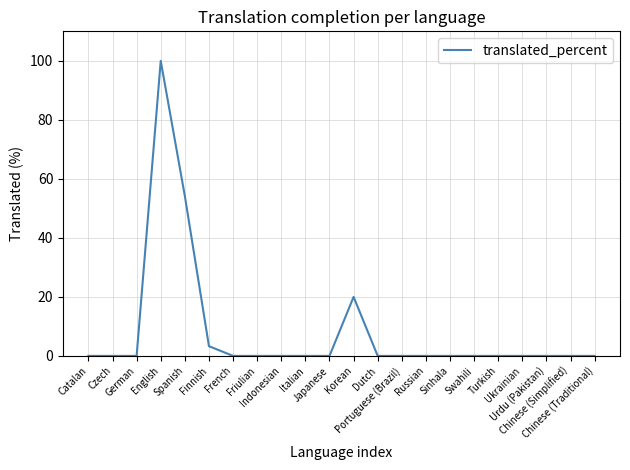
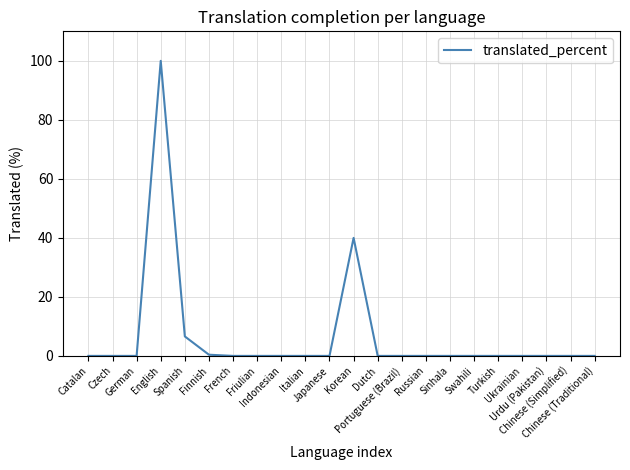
  {
    "Catalan": 0,
    "Czech": 0,
    "German": 0,
    "English": 100,
-   "Spanish": 54,
-   "Finnish": 3,
+   "Spanish": 7,
+   "Finnish": 0,
    "French": 0,
    "Friulian": 0,
    "Indonesian": 0,
    "Italian": 0,
    "Japanese": 0,
-   "Korean": 20,
+   "Korean": 40,
    "Dutch": 0,
    "Portuguese (Brazil)": 0,
    "Russian": 0,
    "Sinhala": 0,
    "Swahili": 0,
    "Turkish": 0,
    "Ukrainian": 0,
    "Urdu (Pakistan)": 0,
    "Chinese (Simplified)": 0,
    "Chinese (Traditional)": 0
  }
